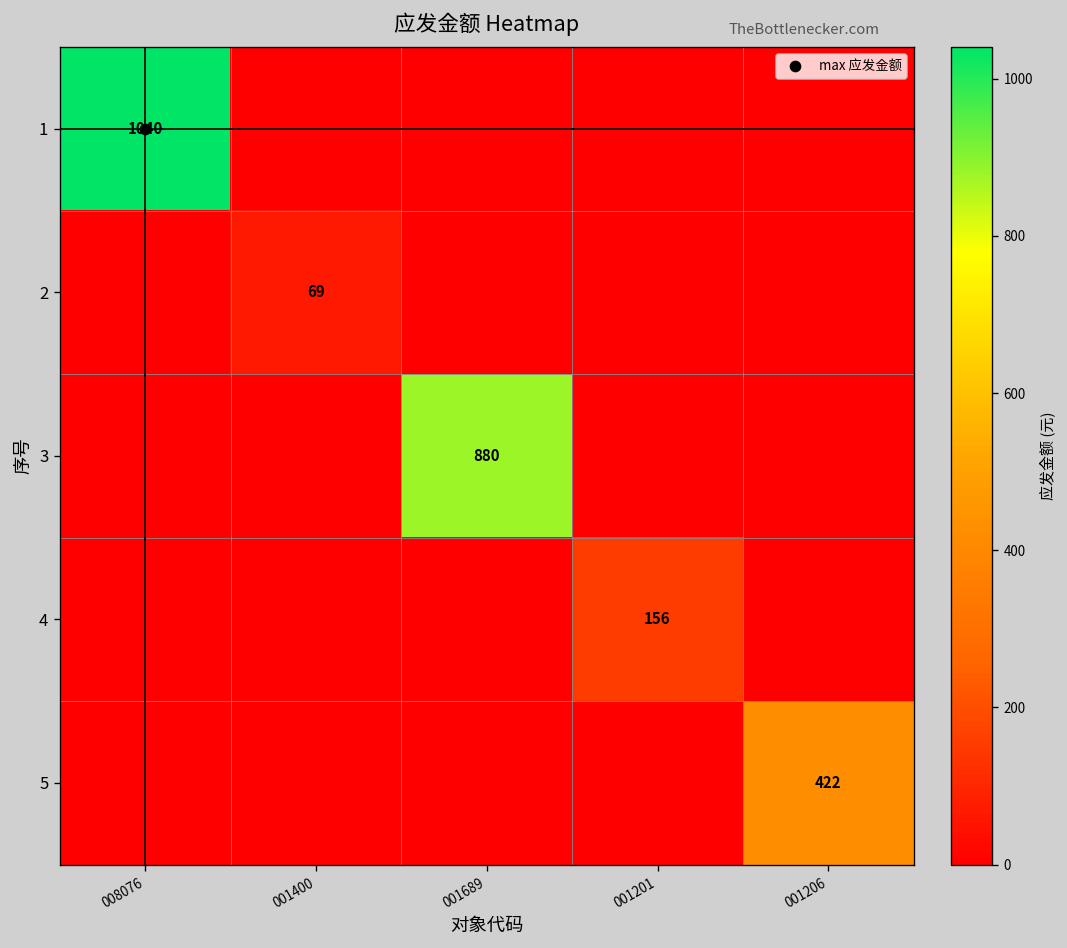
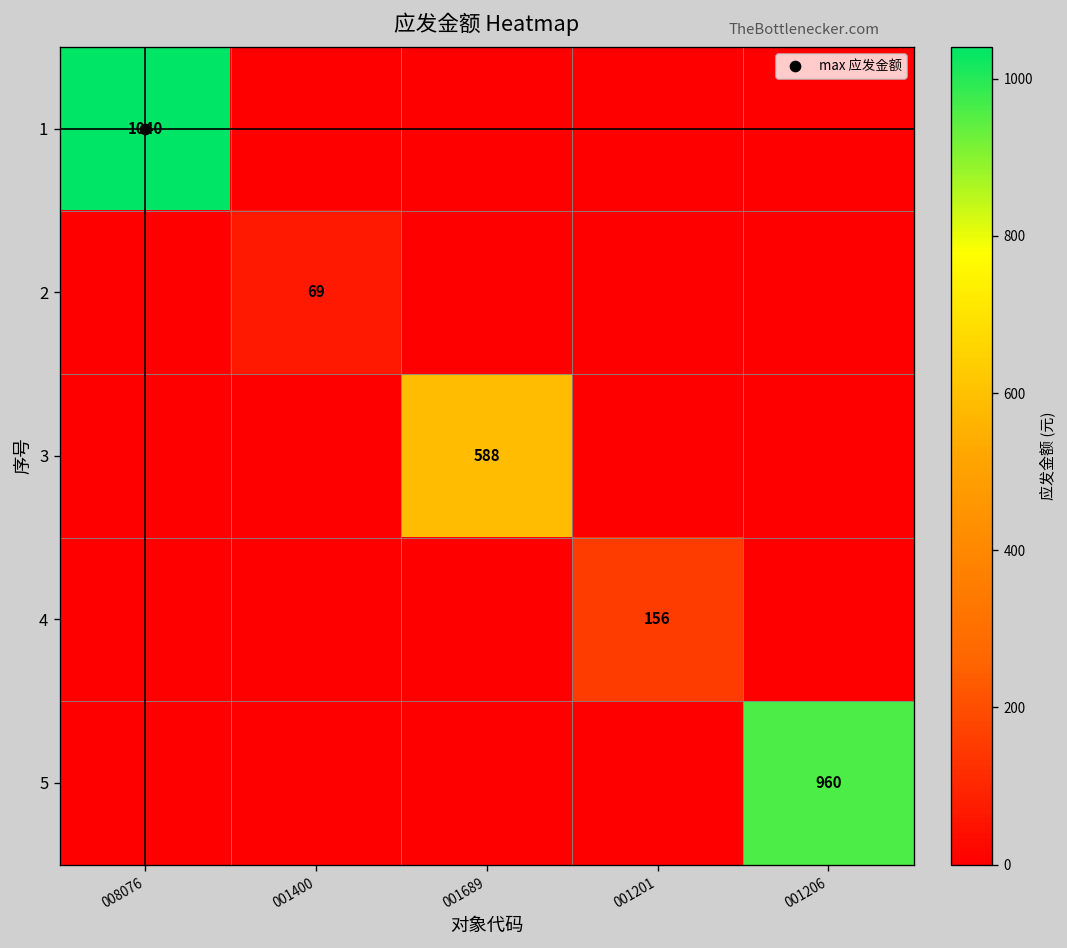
  {
    "2": {
      "001400": 69
    },
    "3": {
-     "001689": 880
+     "001689": 588
    },
    "4": {
      "001201": 156
    },
    "5": {
-     "001206": 422
+     "001206": 960
    }
  }
